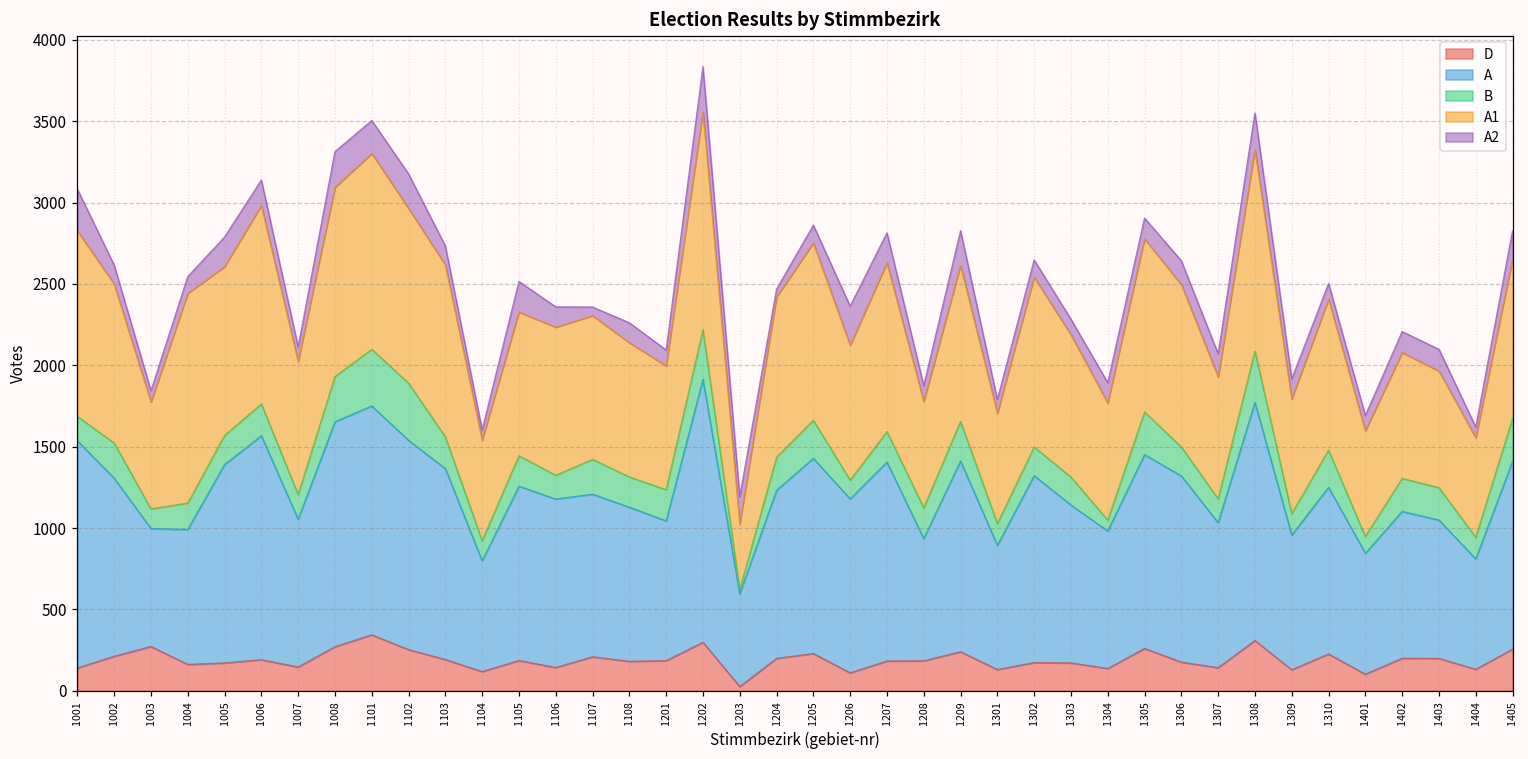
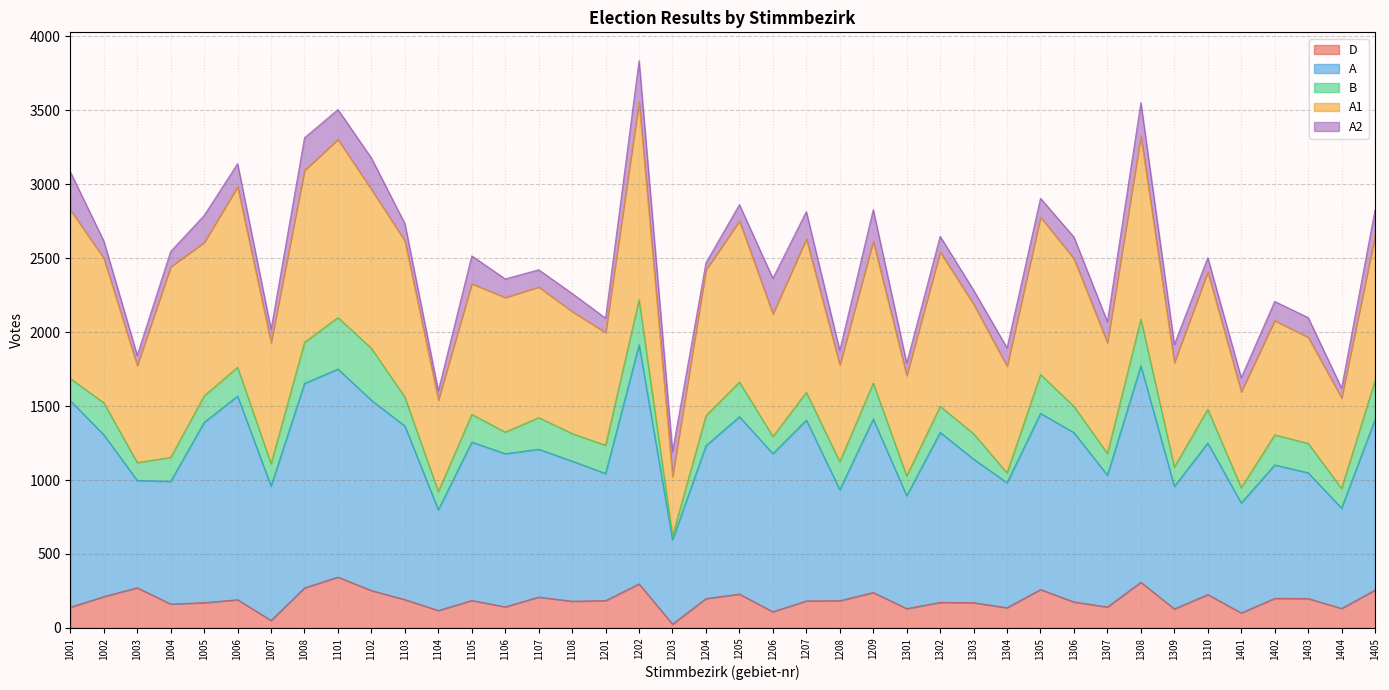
  {
    "D": {
      "1001": 140,
      "1002": 210,
      "1003": 270,
      "1004": 160,
      "1005": 170,
      "1006": 190,
-     "1007": 150,
+     "1007": 50,
      "1008": 270,
      "1101": 340,
      "1102": 250,
      "1103": 190,
      "1104": 120,
      "1105": 190,
      "1106": 140,
      "1107": 210,
      "1108": 180,
      "1201": 190,
      "1202": 300,
      "1203": 30,
      "1204": 200,
      "1205": 230,
      "1206": 110,
      "1207": 180,
      "1208": 180,
      "1209": 240,
      "1301": 130,
      "1302": 170,
      "1303": 170,
      "1304": 140,
      "1305": 260,
      "1306": 180,
      "1307": 140,
      "1308": 310,
      "1309": 130,
      "1310": 230,
      "1401": 100,
      "1402": 200,
      "1403": 200,
      "1404": 130,
      "1405": 260
    },
    "A": {
      "1001": 1400,
      "1002": 1090,
      "1003": 730,
      "1004": 830,
      "1005": 1220,
      "1006": 1380,
      "1007": 910,
      "1008": 1380,
      "1101": 1410,
      "1102": 1290,
      "1103": 1170,
      "1104": 680,
      "1105": 1070,
      "1106": 1040,
      "1107": 1000,
      "1108": 950,
      "1201": 860,
      "1202": 1620,
      "1203": 570,
      "1204": 1030,
      "1205": 1200,
      "1206": 1070,
      "1207": 1220,
      "1208": 750,
      "1209": 1170,
      "1301": 760,
      "1302": 1150,
      "1303": 970,
      "1304": 850,
      "1305": 1190,
      "1306": 1140,
      "1307": 890,
      "1308": 1460,
      "1309": 830,
      "1310": 1020,
      "1401": 740,
      "1402": 900,
      "1403": 850,
      "1404": 680,
      "1405": 1150
    },
    "B": {
      "1001": 150,
      "1002": 220,
      "1003": 120,
      "1004": 160,
      "1005": 180,
      "1006": 200,
      "1007": 150,
      "1008": 280,
      "1101": 350,
      "1102": 350,
      "1103": 200,
      "1104": 120,
      "1105": 190,
      "1106": 150,
      "1107": 210,
      "1108": 190,
      "1201": 190,
      "1202": 300,
      "1203": 30,
      "1204": 200,
      "1205": 230,
      "1206": 120,
      "1207": 190,
      "1208": 190,
      "1209": 240,
      "1301": 130,
      "1302": 180,
      "1303": 170,
      "1304": 70,
      "1305": 260,
      "1306": 180,
      "1307": 150,
      "1308": 320,
      "1309": 130,
      "1310": 230,
      "1401": 100,
      "1402": 200,
      "1403": 200,
      "1404": 130,
      "1405": 260
    },
    "A1": {
      "1001": 1140,
      "1002": 980,
      "1003": 660,
      "1004": 1290,
      "1005": 1040,
      "1006": 1220,
      "1007": 820,
      "1008": 1160,
      "1101": 1200,
      "1102": 1070,
      "1103": 1060,
      "1104": 620,
      "1105": 880,
      "1106": 910,
      "1107": 880,
      "1108": 830,
      "1201": 760,
      "1202": 1340,
      "1203": 400,
      "1204": 990,
      "1205": 1090,
      "1206": 830,
      "1207": 1040,
      "1208": 650,
      "1209": 960,
      "1301": 680,
      "1302": 1040,
      "1303": 880,
      "1304": 720,
      "1305": 1060,
      "1306": 1000,
      "1307": 750,
      "1308": 1240,
      "1309": 710,
      "1310": 930,
      "1401": 650,
      "1402": 770,
      "1403": 720,
      "1404": 610,
      "1405": 980
    },
    "A2": {
      "1001": 260,
      "1002": 120,
      "1003": 70,
      "1004": 100,
      "1005": 180,
      "1006": 160,
      "1007": 90,
      "1008": 220,
      "1101": 200,
      "1102": 210,
      "1103": 120,
      "1104": 60,
      "1105": 190,
      "1106": 130,
-     "1107": 50,
+     "1107": 120,
      "1108": 120,
      "1201": 100,
      "1202": 280,
      "1203": 170,
      "1204": 50,
      "1205": 110,
      "1206": 240,
      "1207": 180,
      "1208": 100,
      "1209": 210,
      "1301": 80,
      "1302": 110,
      "1303": 100,
      "1304": 120,
      "1305": 130,
      "1306": 150,
      "1307": 140,
      "1308": 230,
      "1309": 120,
      "1310": 100,
      "1401": 90,
      "1402": 130,
      "1403": 130,
      "1404": 70,
      "1405": 180
    }
  }
